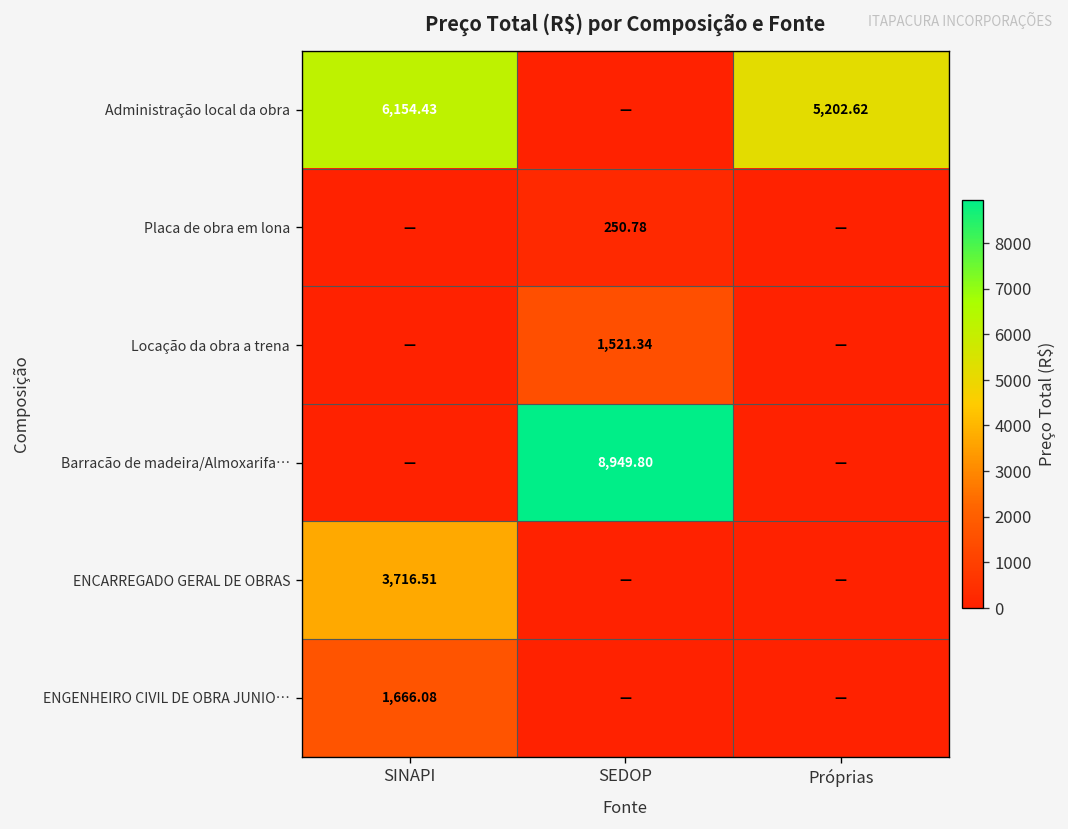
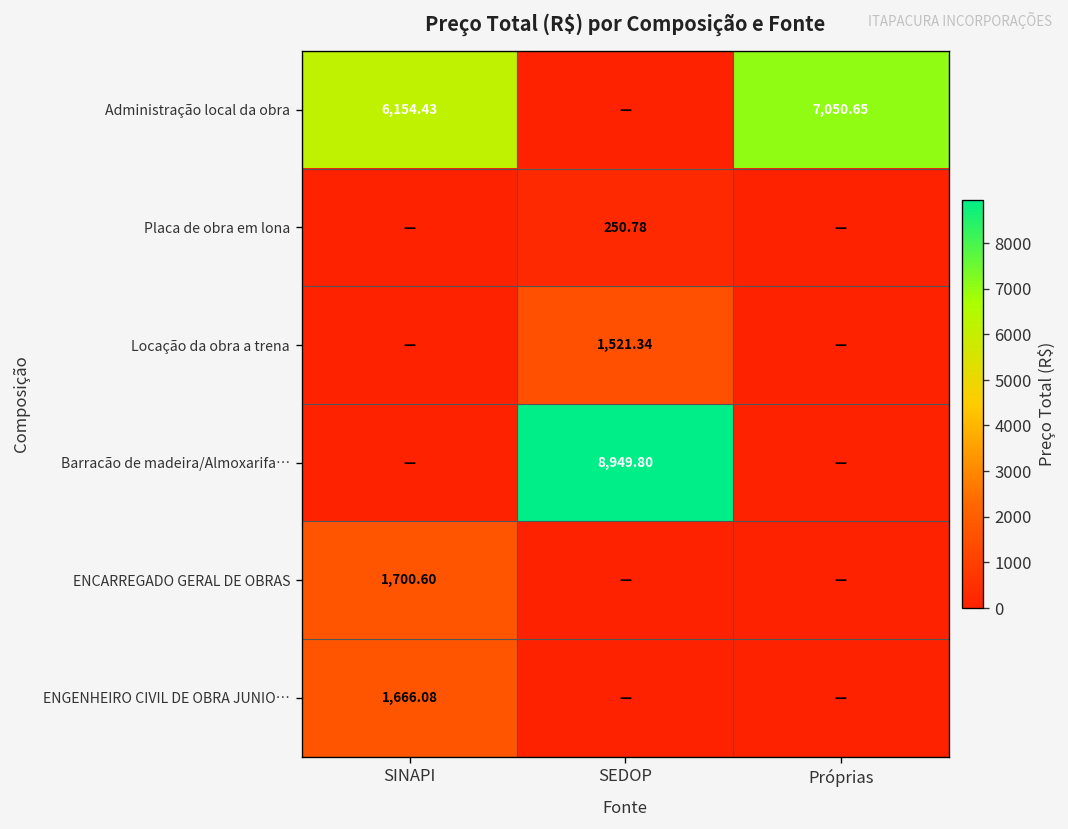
  {
    "Administração local da obra": {
      "SINAPI": "6,154.43",
-     "Próprias": "5,202.62"
+     "Próprias": "7,050.65"
    },
    "Placa de obra em lona": {
      "SEDOP": "250.78"
    },
    "Locação da obra a trena": {
      "SEDOP": "1,521.34"
    },
    "Barracão de madeira/Almoxarifa…": {
      "SEDOP": "8,949.80"
    },
    "ENCARREGADO GERAL DE OBRAS": {
-     "SINAPI": "3,716.51"
+     "SINAPI": "1,700.60"
    },
    "ENGENHEIRO CIVIL DE OBRA JUNIO…": {
      "SINAPI": "1,666.08"
    }
  }
